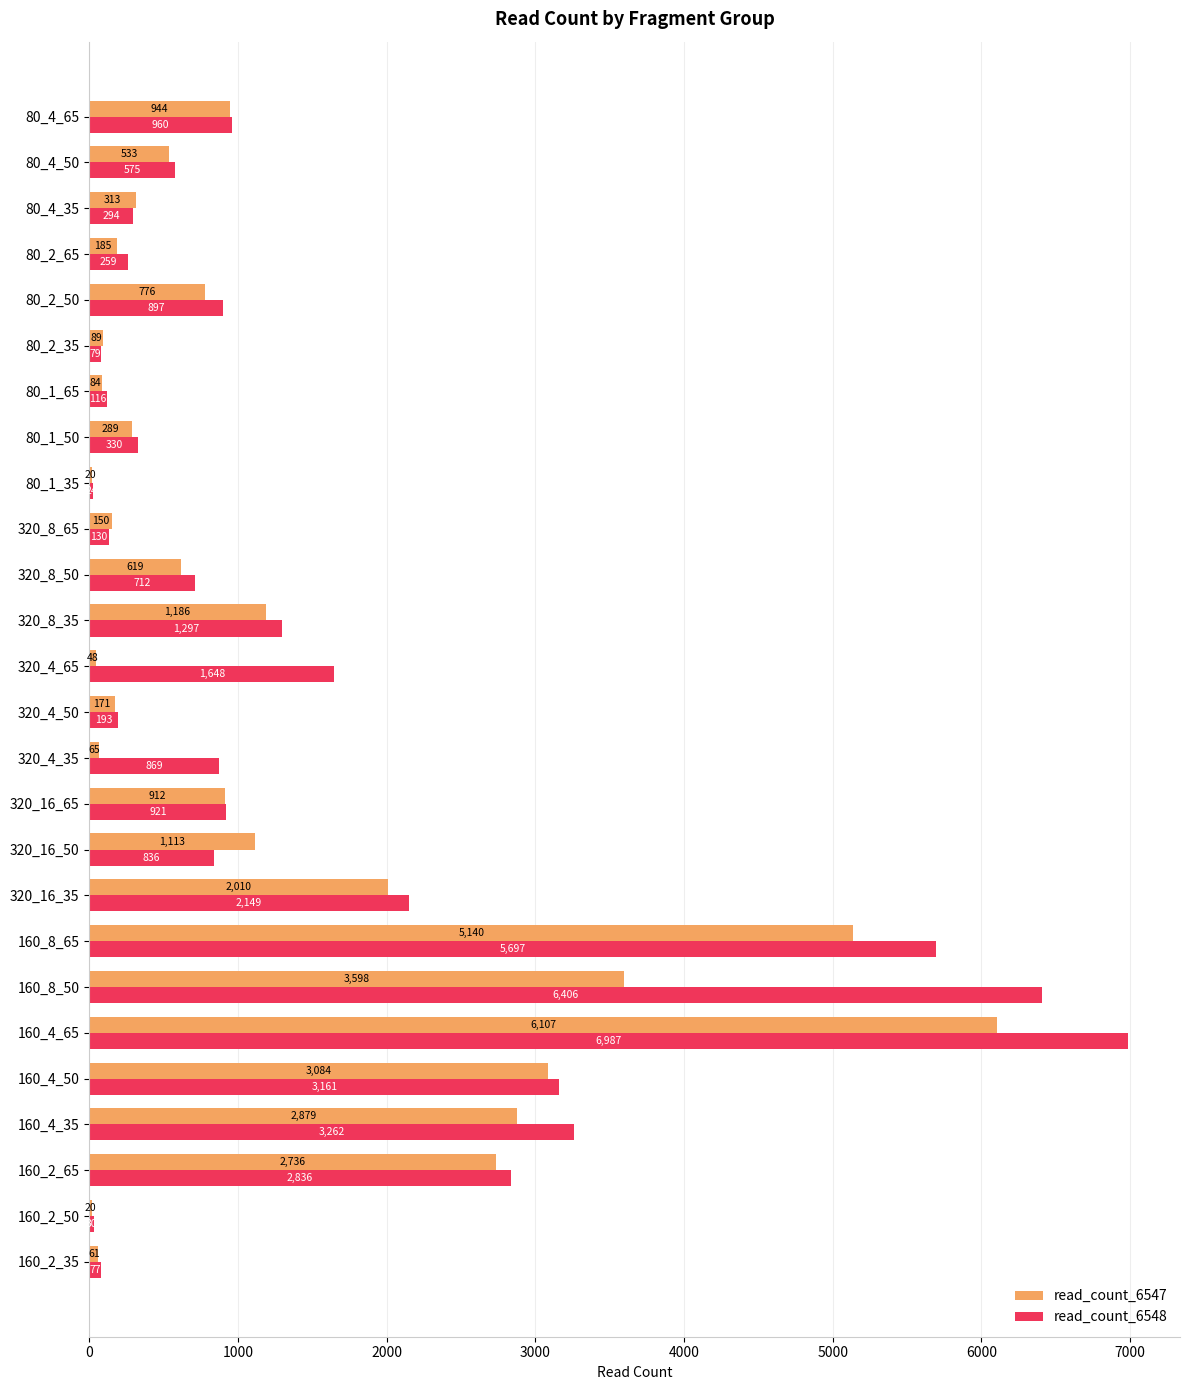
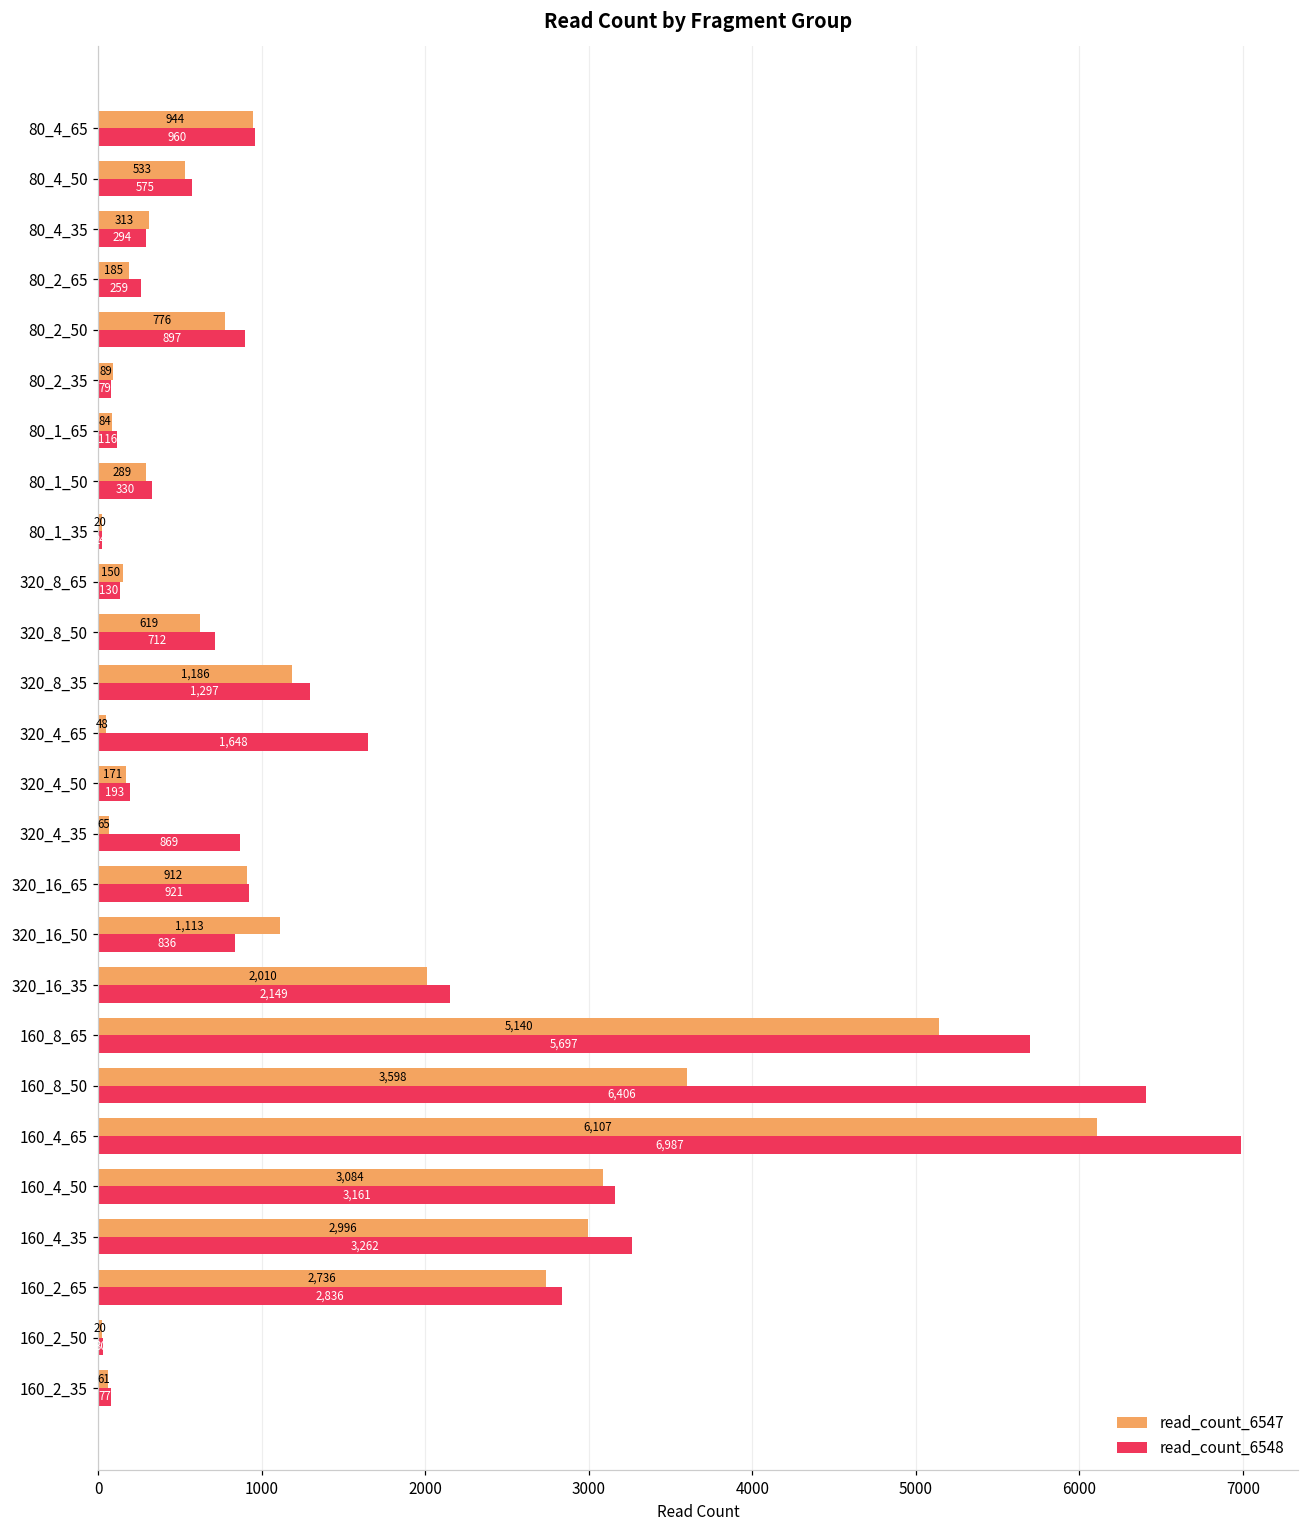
  {
    "read_count_6547": {
      "80_4_65": "944",
      "80_4_50": "533",
      "80_4_35": "313",
      "80_2_65": "185",
      "80_2_50": "776",
      "80_2_35": "89",
      "80_1_65": "84",
      "80_1_50": "289",
      "80_1_35": "20",
      "320_8_65": "150",
      "320_8_50": "619",
      "320_8_35": "1,186",
      "320_4_65": "48",
      "320_4_50": "171",
      "320_4_35": "65",
      "320_16_65": "912",
      "320_16_50": "1,113",
      "320_16_35": "2,010",
      "160_8_65": "5,140",
      "160_8_50": "3,598",
      "160_4_65": "6,107",
      "160_4_50": "3,084",
-     "160_4_35": "2,879",
+     "160_4_35": "2,996",
      "160_2_65": "2,736",
      "160_2_50": "20",
      "160_2_35": "61"
    },
    "read_count_6548": {
      "80_4_65": "960",
      "80_4_50": "575",
      "80_4_35": "294",
      "80_2_65": "259",
      "80_2_50": "897",
      "80_2_35": "79",
      "80_1_65": "116",
      "80_1_50": "330",
      "320_8_65": "130",
      "320_8_50": "712",
      "320_8_35": "1,297",
      "320_4_65": "1,648",
      "320_4_50": "193",
      "320_4_35": "869",
      "320_16_65": "921",
      "320_16_50": "836",
      "320_16_35": "2,149",
      "160_8_65": "5,697",
      "160_8_50": "6,406",
      "160_4_65": "6,987",
      "160_4_50": "3,161",
      "160_4_35": "3,262",
      "160_2_65": "2,836",
      "160_2_35": "77"
    }
  }
